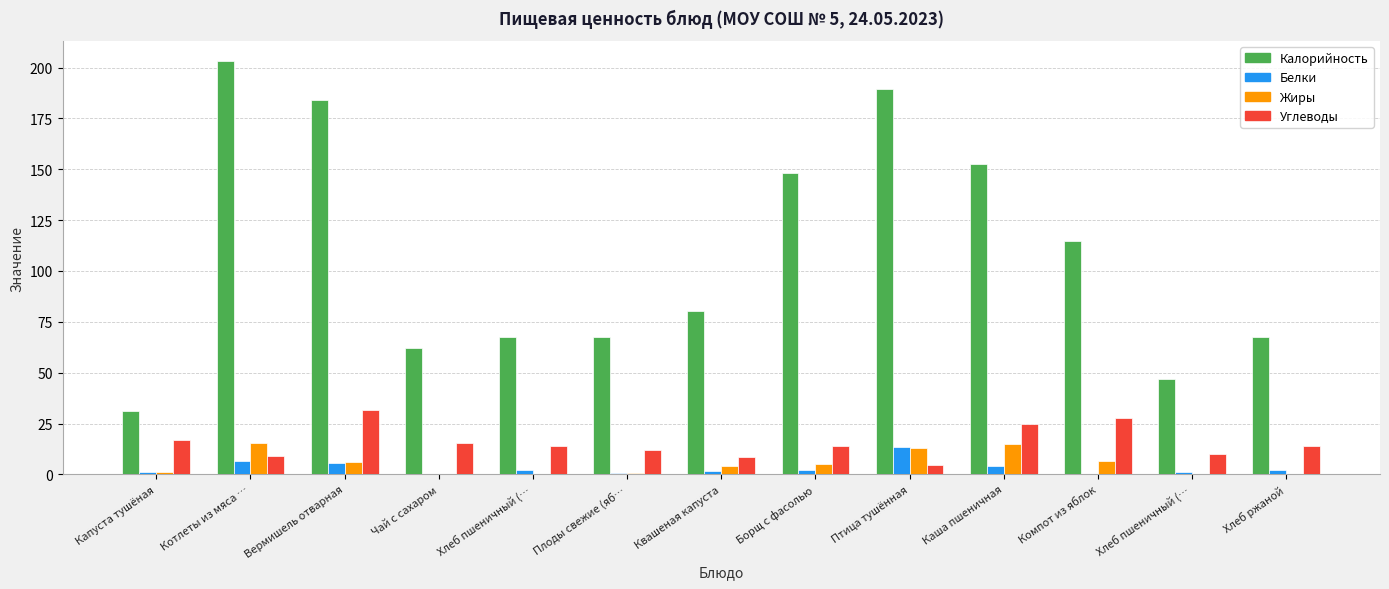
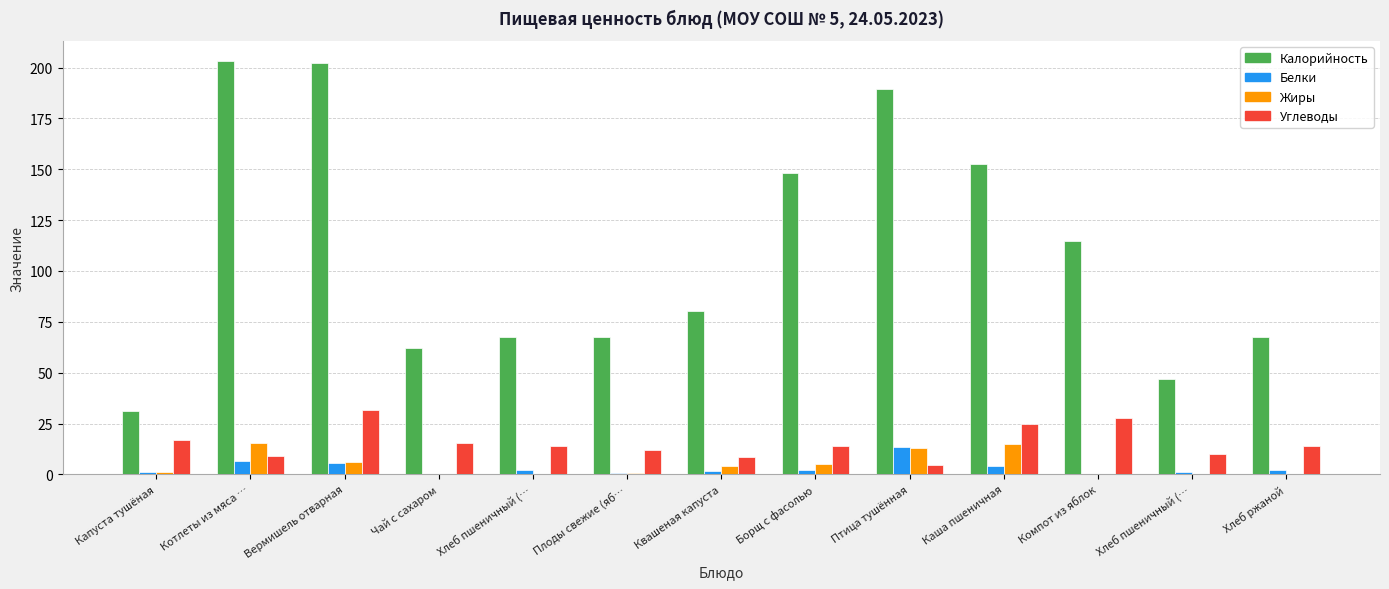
  {
    "Калорийность": {
      "Капуста тушёная": 31,
      "Котлеты из мяса …": 203,
-     "Вермишель отварная": 184,
+     "Вермишель отварная": 202,
      "Чай с сахаром": 62,
      "Плоды свежие (яб…": 68,
      "Квашеная капуста": 80,
      "Борщ с фасолью": 148,
      "Птица тушённая": 189,
      "Каша пшеничная": 152,
      "Компот из яблок": 115,
      "Хлеб ржаной": 67
    },
    "Белки": {
      "Котлеты из мяса …": 7,
      "Вермишель отварная": 6,
      "Квашеная капуста": 1,
      "Борщ с фасолью": 2,
      "Птица тушённая": 14,
      "Каша пшеничная": 4,
      "Хлеб ржаной": 2
    },
    "Жиры": {
      "Котлеты из мяса …": 15,
      "Вермишель отварная": 6,
      "Квашеная капуста": 4,
      "Борщ с фасолью": 5,
      "Птица тушённая": 13,
      "Каша пшеничная": 15,
-     "Компот из яблок": 6
+     "Компот из яблок": 0
    },
    "Углеводы": {
      "Капуста тушёная": 17,
      "Котлеты из мяса …": 9,
      "Вермишель отварная": 31,
      "Чай с сахаром": 15,
      "Плоды свежие (яб…": 12,
      "Квашеная капуста": 9,
      "Борщ с фасолью": 14,
      "Птица тушённая": 5,
      "Каша пшеничная": 25,
      "Компот из яблок": 28,
      "Хлеб ржаной": 14
    }
  }
